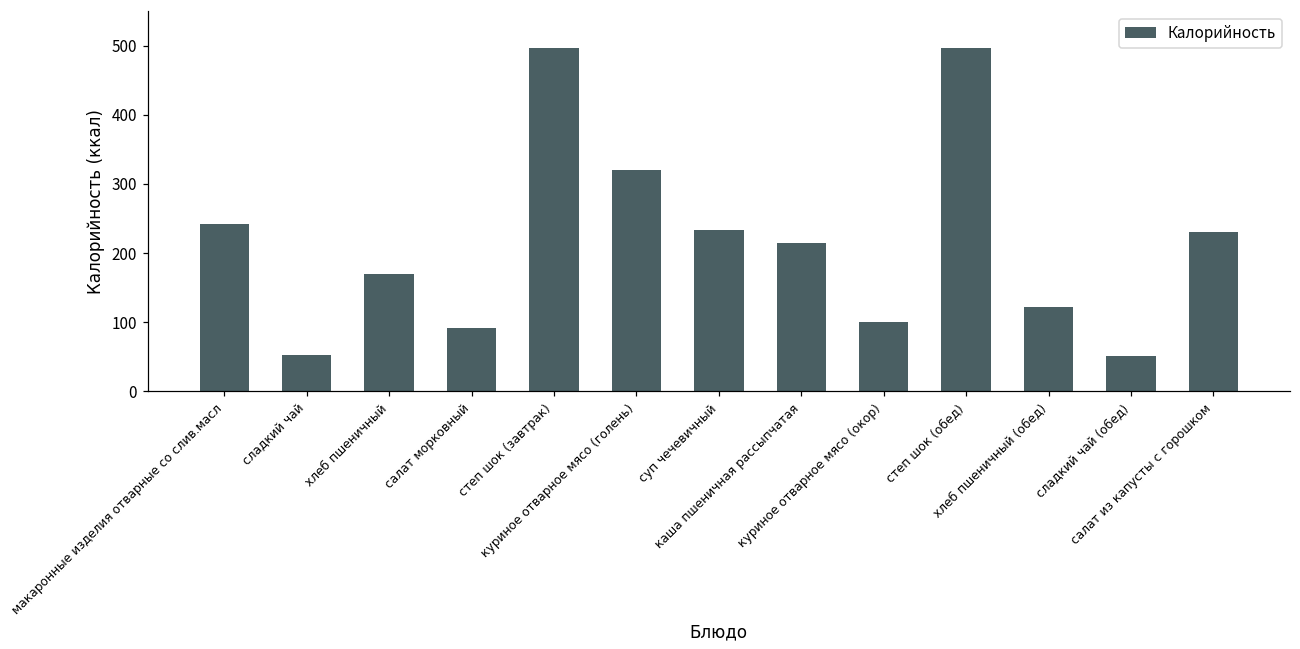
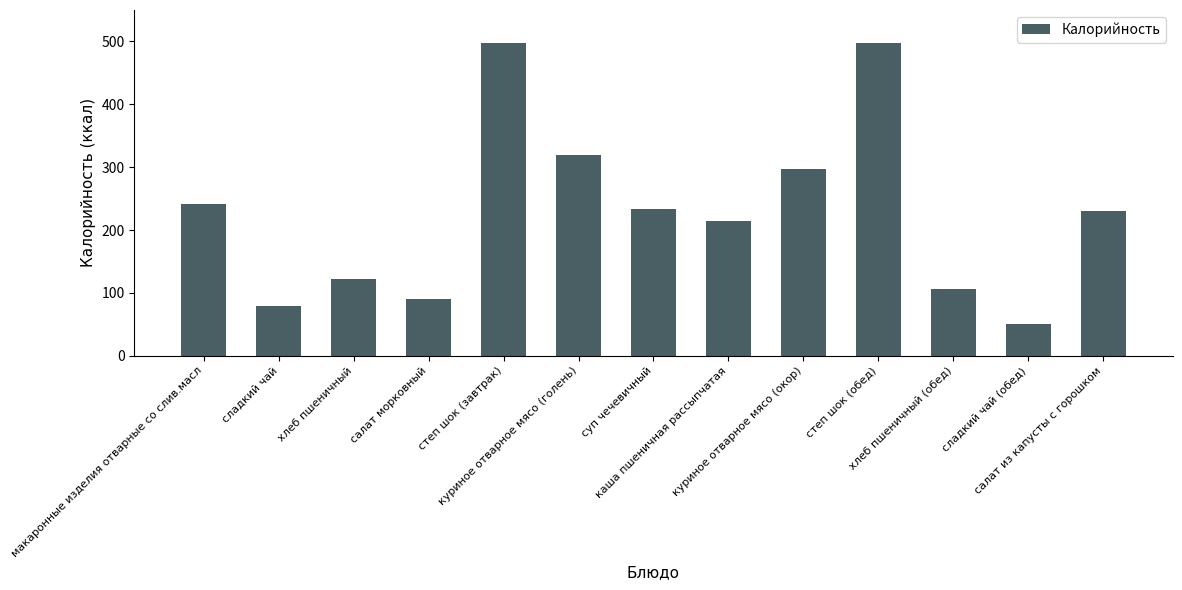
  {
    "макаронные изделия отварные со слив.масл": 240,
-   "сладкий чай": 50,
-   "хлеб пшеничный": 170,
+   "сладкий чай": 80,
+   "хлеб пшеничный": 120,
    "салат морковный": 90,
    "степ шок (завтрак)": 500,
    "куриное отварное мясо (голень)": 320,
    "суп чечевичный": 230,
    "каша пшеничная рассыпчатая": 220,
-   "куриное отварное мясо (окор)": 100,
+   "куриное отварное мясо (окор)": 300,
    "степ шок (обед)": 500,
-   "хлеб пшеничный (обед)": 120,
+   "хлеб пшеничный (обед)": 110,
    "сладкий чай (обед)": 50,
    "салат из капусты с горошком": 230
  }
